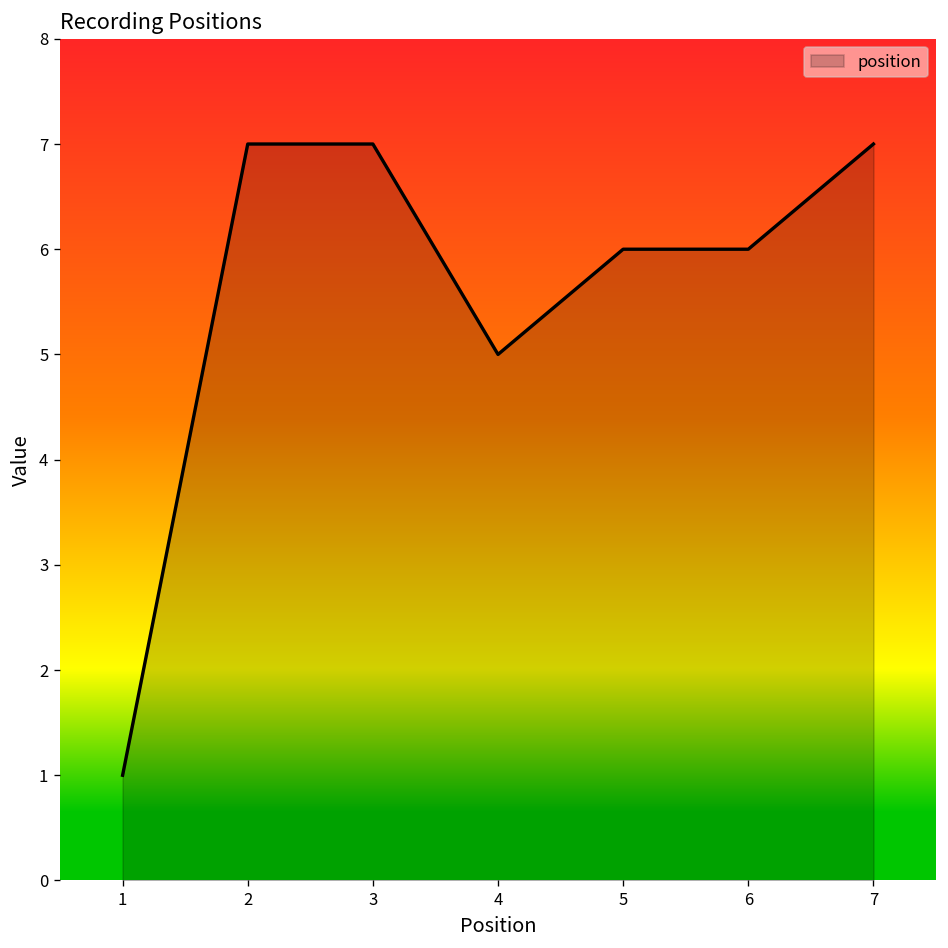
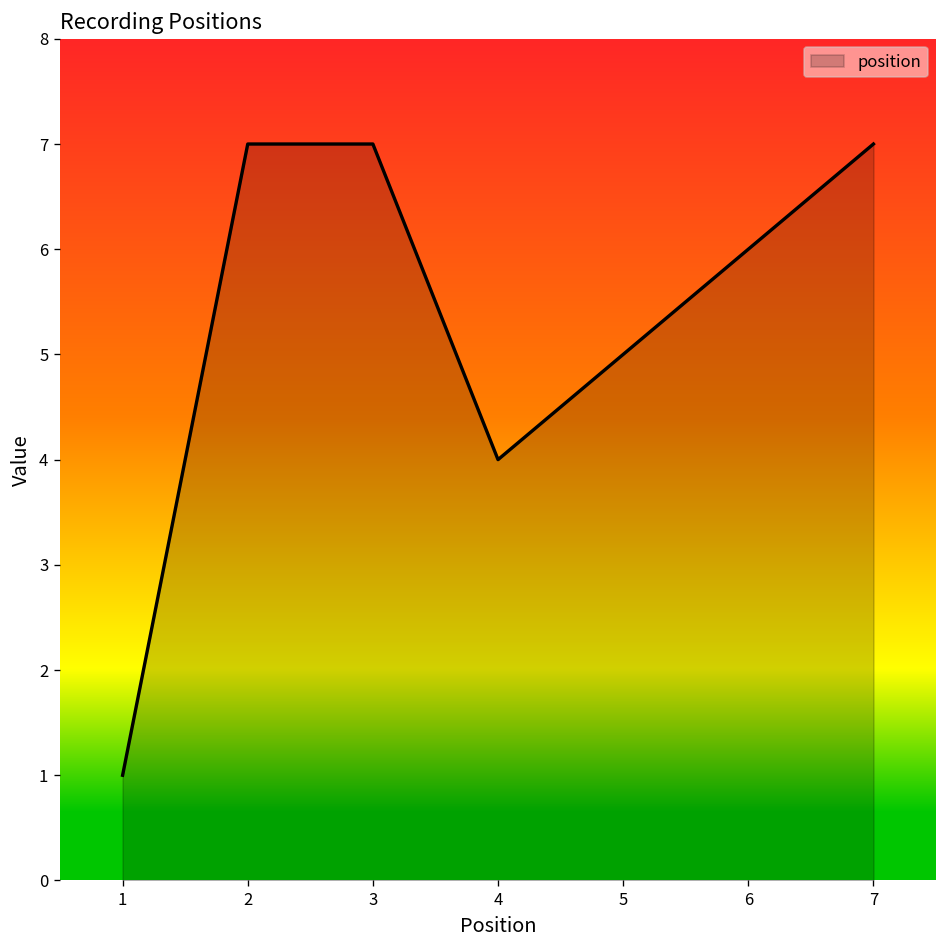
  {
    "1": 1,
    "2": 7,
    "3": 7,
-   "4": 5,
-   "5": 6,
+   "4": 4,
+   "5": 5,
    "6": 6,
    "7": 7
  }
